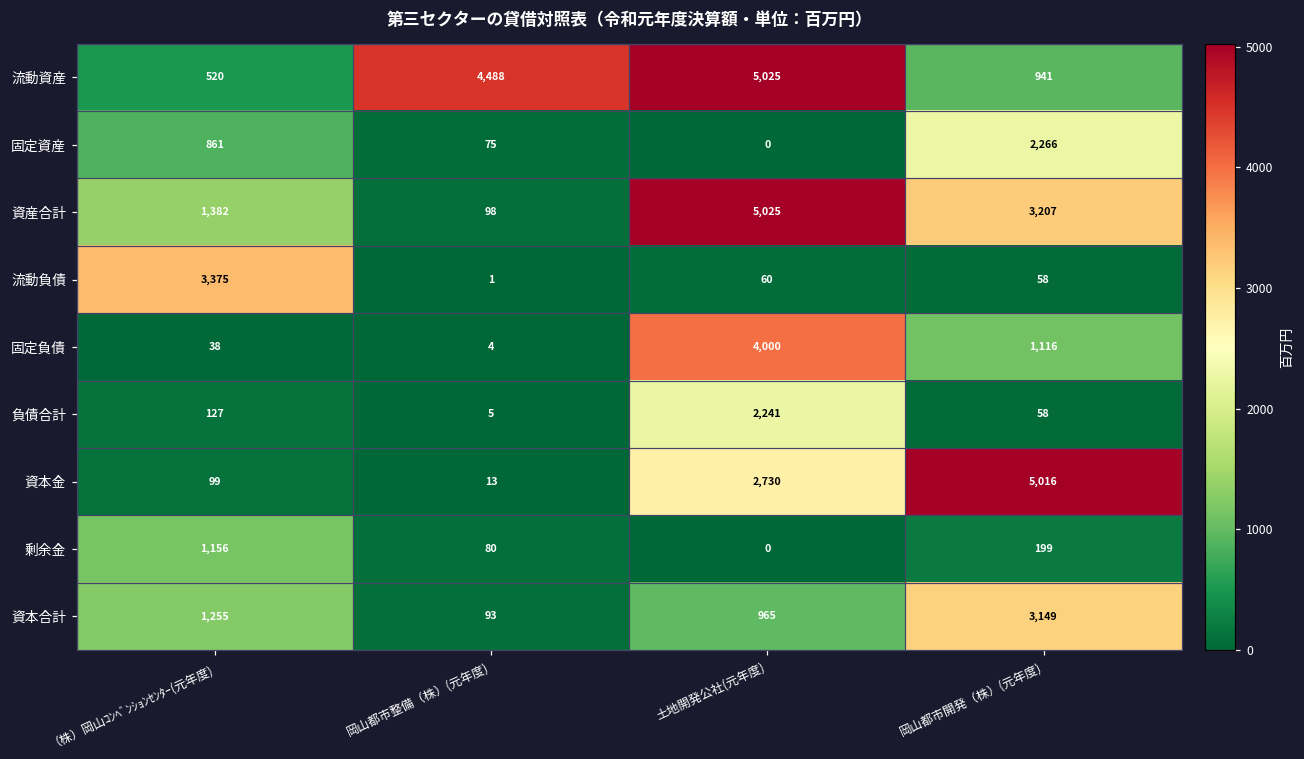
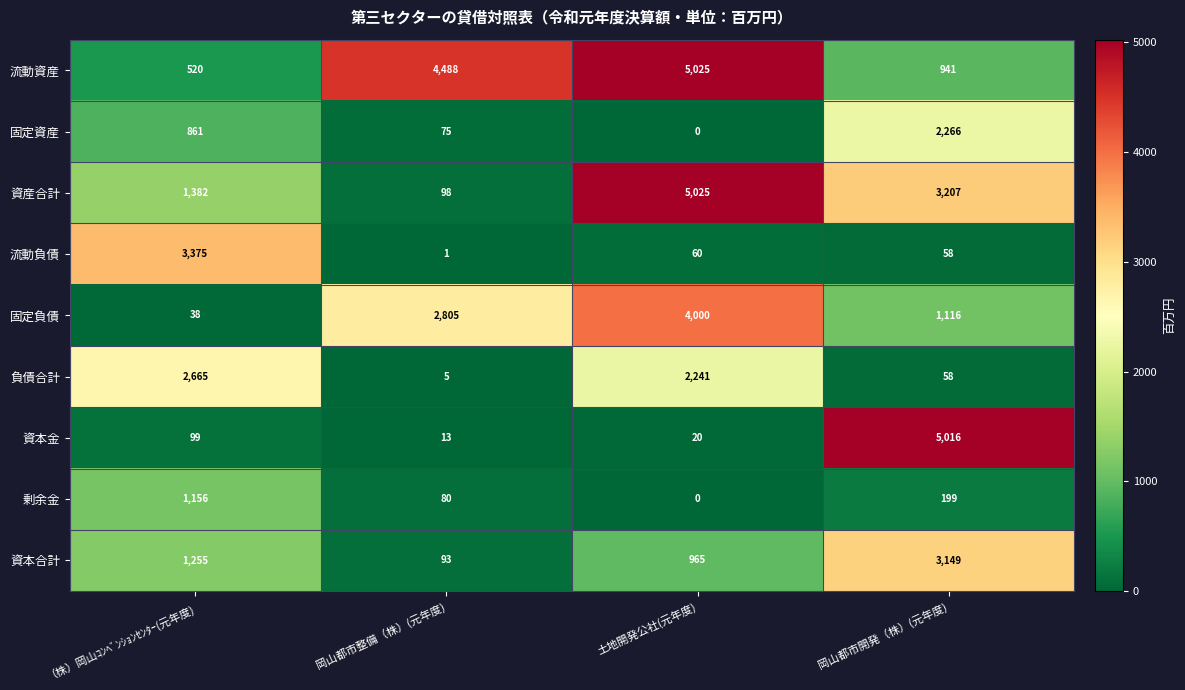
  {
    "流動資産": {
      "（株）岡山ｺﾝﾍﾞﾝｼｮﾝｾﾝﾀｰ(元年度)": "520",
      "岡山都市整備（株）(元年度)": "4,488",
      "土地開発公社(元年度)": "5,025",
      "岡山都市開発（株）(元年度)": "941"
    },
    "固定資産": {
      "（株）岡山ｺﾝﾍﾞﾝｼｮﾝｾﾝﾀｰ(元年度)": "861",
      "岡山都市整備（株）(元年度)": "75",
      "土地開発公社(元年度)": "0",
      "岡山都市開発（株）(元年度)": "2,266"
    },
    "資産合計": {
      "（株）岡山ｺﾝﾍﾞﾝｼｮﾝｾﾝﾀｰ(元年度)": "1,382",
      "岡山都市整備（株）(元年度)": "98",
      "土地開発公社(元年度)": "5,025",
      "岡山都市開発（株）(元年度)": "3,207"
    },
    "流動負債": {
      "（株）岡山ｺﾝﾍﾞﾝｼｮﾝｾﾝﾀｰ(元年度)": "3,375",
      "岡山都市整備（株）(元年度)": "1",
      "土地開発公社(元年度)": "60",
      "岡山都市開発（株）(元年度)": "58"
    },
    "固定負債": {
      "（株）岡山ｺﾝﾍﾞﾝｼｮﾝｾﾝﾀｰ(元年度)": "38",
-     "岡山都市整備（株）(元年度)": "4",
+     "岡山都市整備（株）(元年度)": "2,805",
      "土地開発公社(元年度)": "4,000",
      "岡山都市開発（株）(元年度)": "1,116"
    },
    "負債合計": {
-     "（株）岡山ｺﾝﾍﾞﾝｼｮﾝｾﾝﾀｰ(元年度)": "127",
+     "（株）岡山ｺﾝﾍﾞﾝｼｮﾝｾﾝﾀｰ(元年度)": "2,665",
      "岡山都市整備（株）(元年度)": "5",
      "土地開発公社(元年度)": "2,241",
      "岡山都市開発（株）(元年度)": "58"
    },
    "資本金": {
      "（株）岡山ｺﾝﾍﾞﾝｼｮﾝｾﾝﾀｰ(元年度)": "99",
      "岡山都市整備（株）(元年度)": "13",
-     "土地開発公社(元年度)": "2,730",
+     "土地開発公社(元年度)": "20",
      "岡山都市開発（株）(元年度)": "5,016"
    },
    "剰余金": {
      "（株）岡山ｺﾝﾍﾞﾝｼｮﾝｾﾝﾀｰ(元年度)": "1,156",
      "岡山都市整備（株）(元年度)": "80",
      "土地開発公社(元年度)": "0",
      "岡山都市開発（株）(元年度)": "199"
    },
    "資本合計": {
      "（株）岡山ｺﾝﾍﾞﾝｼｮﾝｾﾝﾀｰ(元年度)": "1,255",
      "岡山都市整備（株）(元年度)": "93",
      "土地開発公社(元年度)": "965",
      "岡山都市開発（株）(元年度)": "3,149"
    }
  }
